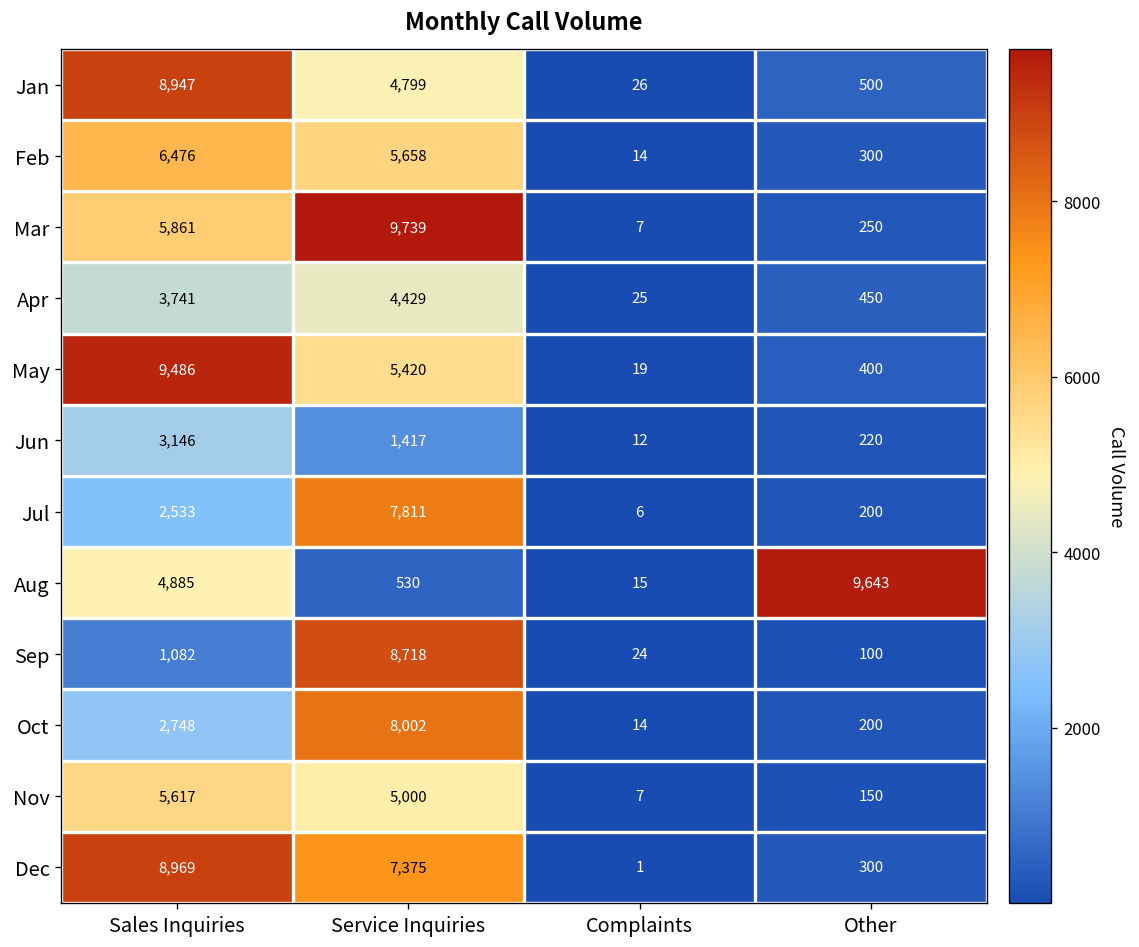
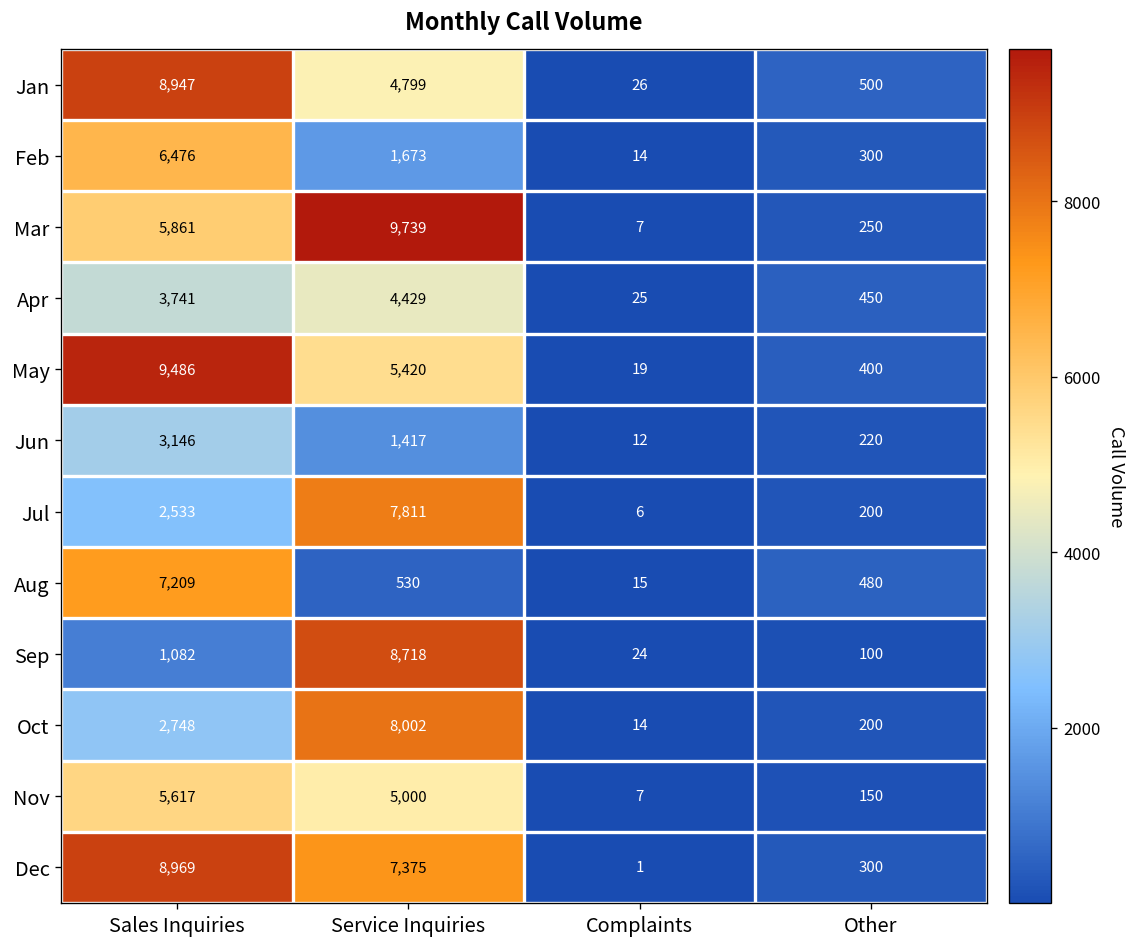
  {
    "Jan": {
      "Sales Inquiries": "8,947",
      "Service Inquiries": "4,799",
      "Complaints": "26",
      "Other": "500"
    },
    "Feb": {
      "Sales Inquiries": "6,476",
-     "Service Inquiries": "5,658",
+     "Service Inquiries": "1,673",
      "Complaints": "14",
      "Other": "300"
    },
    "Mar": {
      "Sales Inquiries": "5,861",
      "Service Inquiries": "9,739",
      "Complaints": "7",
      "Other": "250"
    },
    "Apr": {
      "Sales Inquiries": "3,741",
      "Service Inquiries": "4,429",
      "Complaints": "25",
      "Other": "450"
    },
    "May": {
      "Sales Inquiries": "9,486",
      "Service Inquiries": "5,420",
      "Complaints": "19",
      "Other": "400"
    },
    "Jun": {
      "Sales Inquiries": "3,146",
      "Service Inquiries": "1,417",
      "Complaints": "12",
      "Other": "220"
    },
    "Jul": {
      "Sales Inquiries": "2,533",
      "Service Inquiries": "7,811",
      "Complaints": "6",
      "Other": "200"
    },
    "Aug": {
-     "Sales Inquiries": "4,885",
+     "Sales Inquiries": "7,209",
      "Service Inquiries": "530",
      "Complaints": "15",
-     "Other": "9,643"
+     "Other": "480"
    },
    "Sep": {
      "Sales Inquiries": "1,082",
      "Service Inquiries": "8,718",
      "Complaints": "24",
      "Other": "100"
    },
    "Oct": {
      "Sales Inquiries": "2,748",
      "Service Inquiries": "8,002",
      "Complaints": "14",
      "Other": "200"
    },
    "Nov": {
      "Sales Inquiries": "5,617",
      "Service Inquiries": "5,000",
      "Complaints": "7",
      "Other": "150"
    },
    "Dec": {
      "Sales Inquiries": "8,969",
      "Service Inquiries": "7,375",
      "Complaints": "1",
      "Other": "300"
    }
  }
